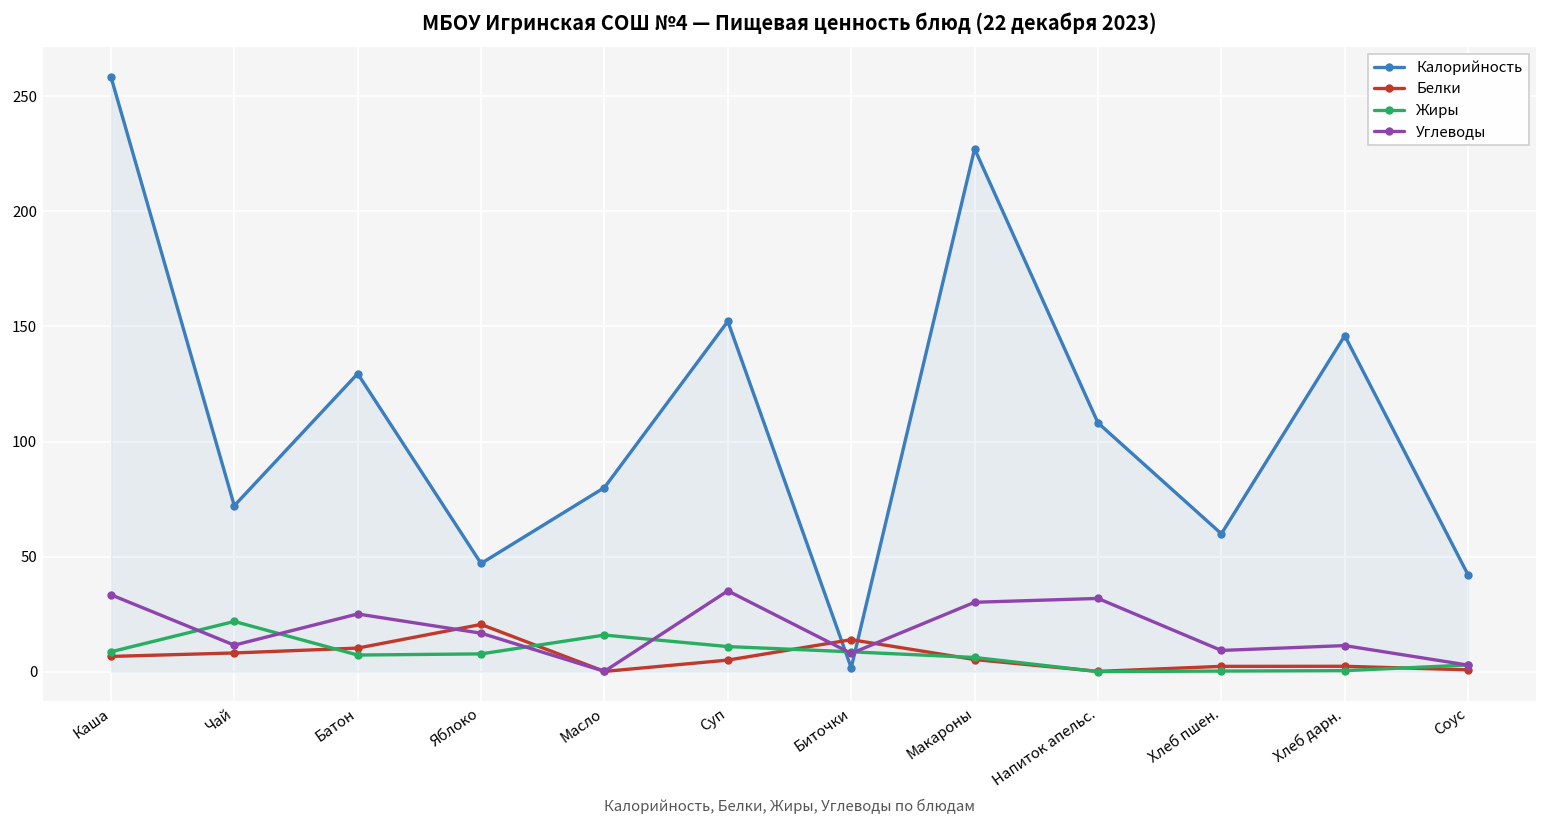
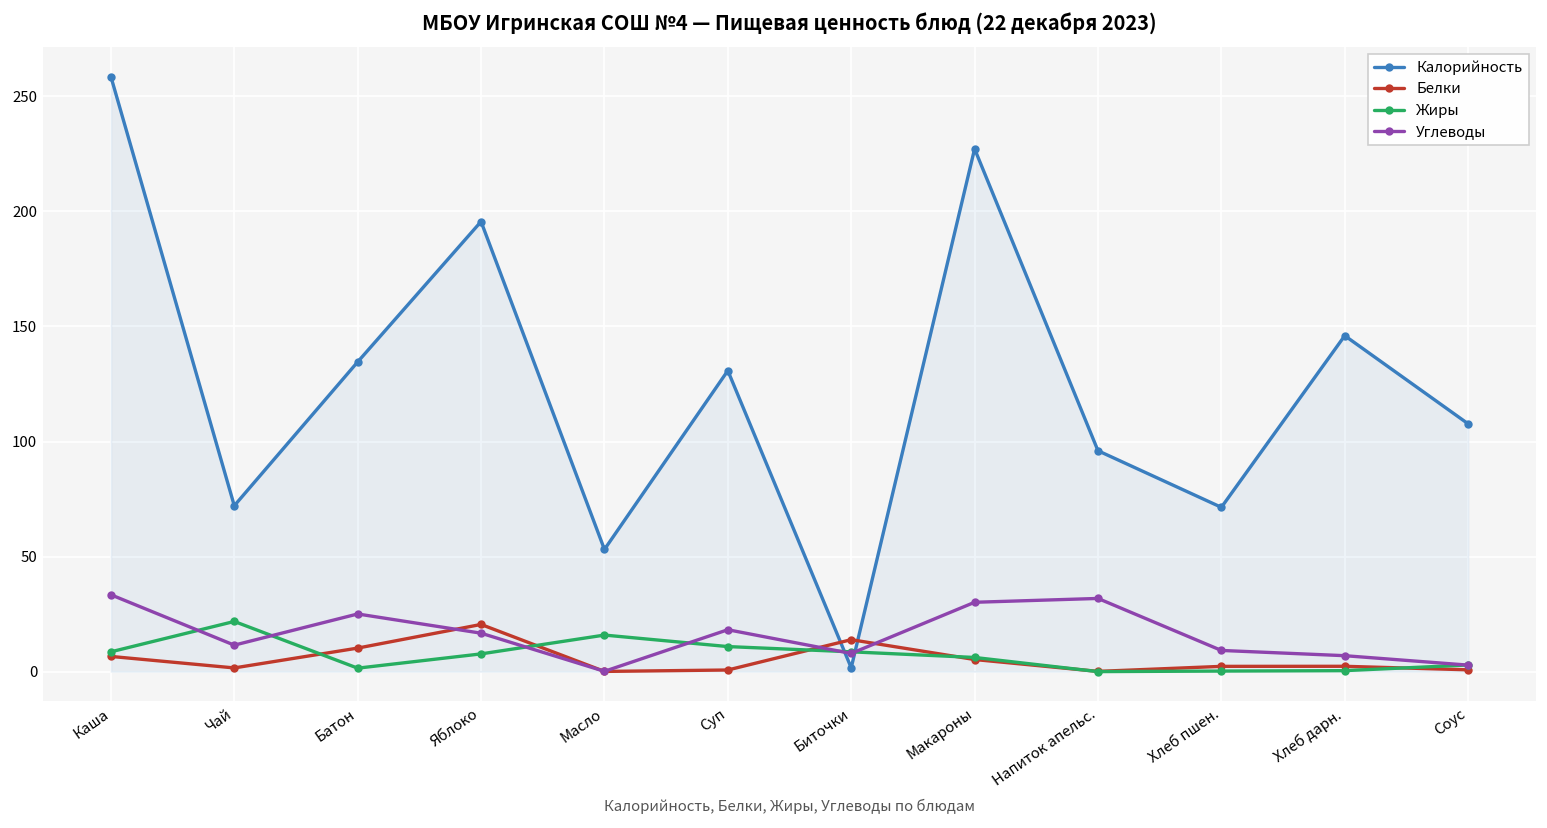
  {
    "Калорийность": {
      "Каша": 259,
      "Чай": 72,
-     "Батон": 130,
-     "Яблоко": 47,
-     "Масло": 80,
-     "Суп": 152,
+     "Батон": 135,
+     "Яблоко": 196,
+     "Масло": 53,
+     "Суп": 131,
      "Биточки": 2,
      "Макароны": 227,
-     "Напиток апельс.": 108,
-     "Хлеб пшен.": 60,
+     "Напиток апельс.": 96,
+     "Хлеб пшен.": 71,
      "Хлеб дарн.": 146,
-     "Соус": 42
+     "Соус": 108
    },
    "Белки": {
      "Каша": 7,
-     "Чай": 8,
+     "Чай": 2,
      "Батон": 10,
      "Яблоко": 21,
-     "Суп": 5,
+     "Суп": 1,
      "Биточки": 14,
      "Хлеб пшен.": 2,
      "Хлеб дарн.": 2,
      "Соус": 1
    },
    "Жиры": {
      "Каша": 9,
      "Чай": 22,
-     "Батон": 7,
+     "Батон": 2,
      "Яблоко": 8,
      "Масло": 16,
      "Суп": 11,
      "Хлеб пшен.": 0,
      "Хлеб дарн.": 0
    },
    "Углеводы": {
      "Каша": 33,
      "Чай": 12,
      "Батон": 25,
      "Яблоко": 17,
-     "Суп": 35,
+     "Суп": 18,
      "Макароны": 30,
      "Напиток апельс.": 32,
      "Хлеб пшен.": 9,
-     "Хлеб дарн.": 11
+     "Хлеб дарн.": 7
    }
  }
